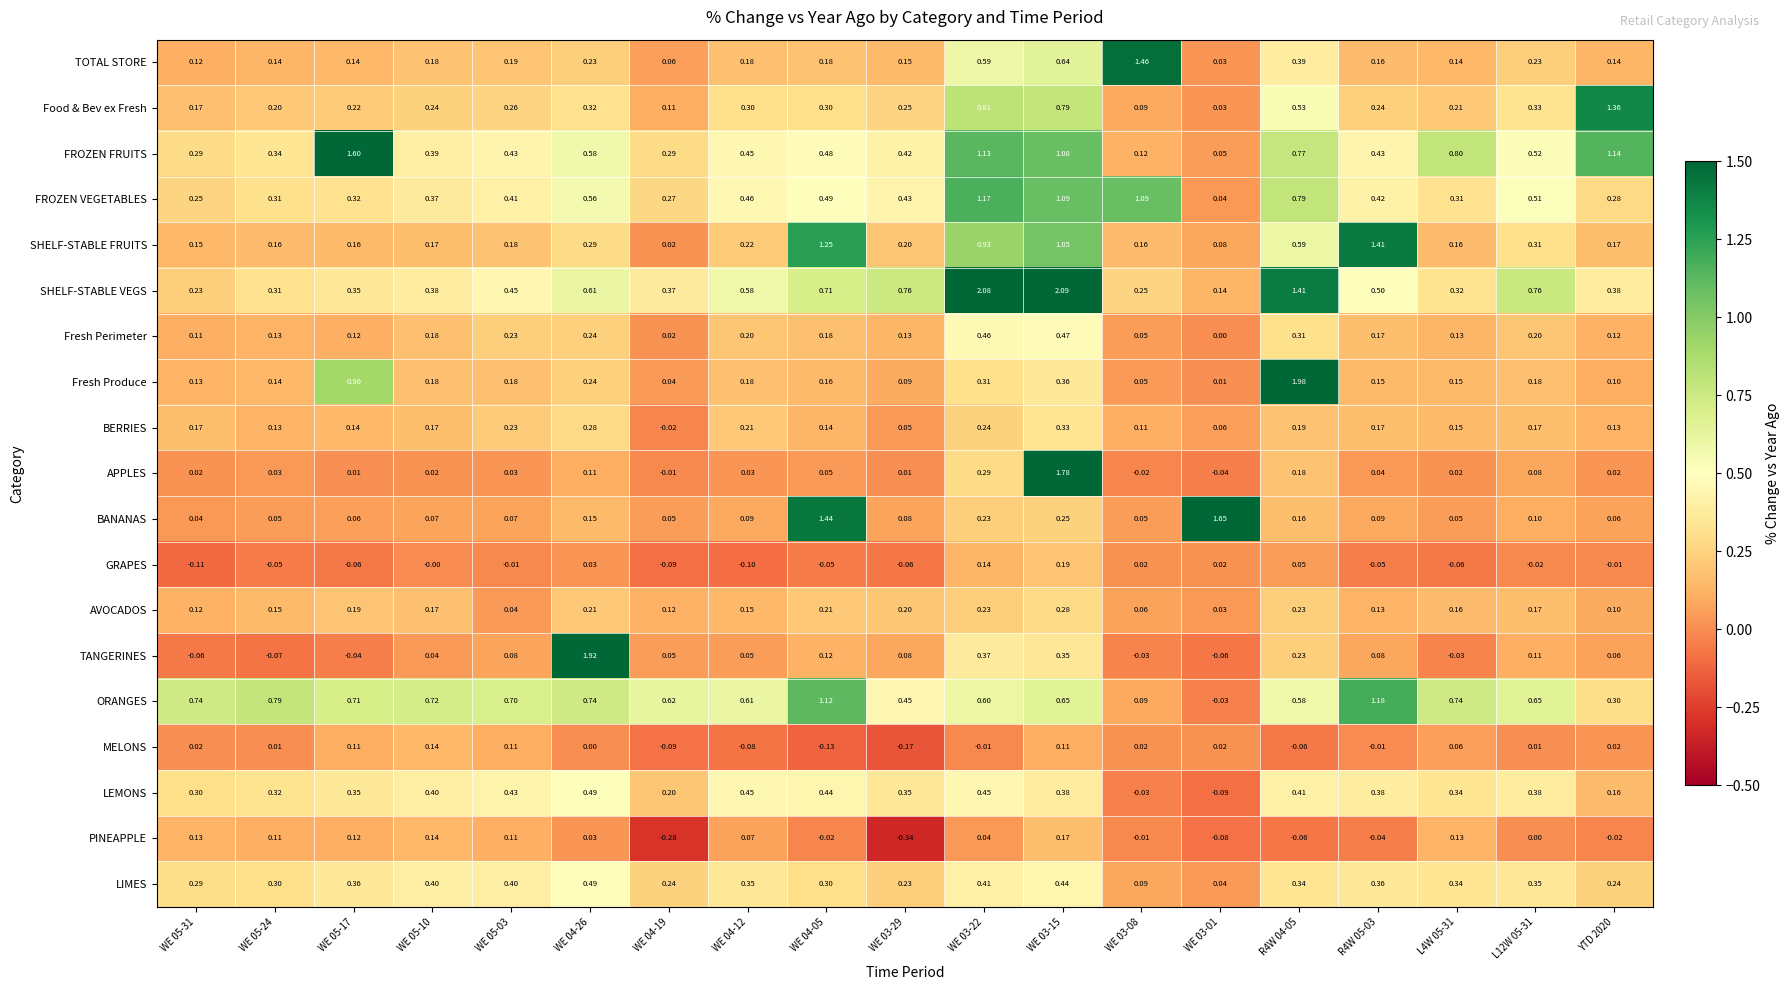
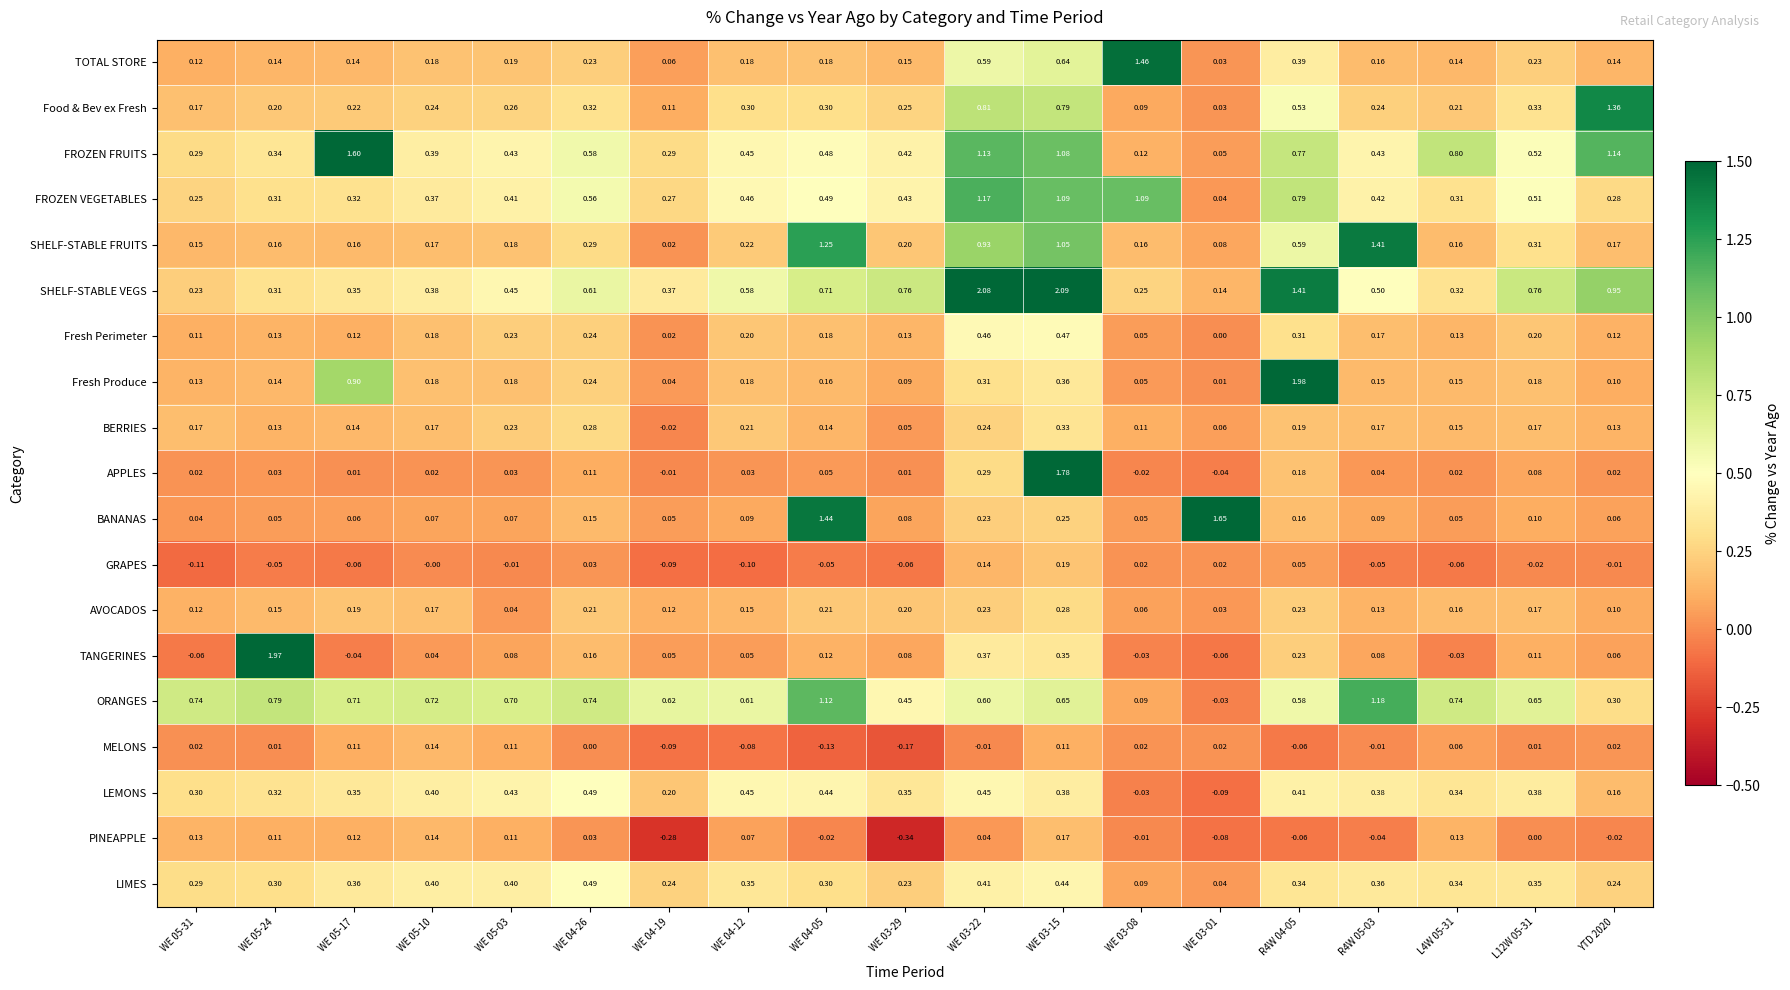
  {
    "SHELF-STABLE VEGS": {
      "WE 05-31": 0.23,
      "WE 05-24": 0.31,
      "WE 05-17": 0.35,
      "WE 05-10": 0.38,
      "WE 05-03": 0.45,
      "WE 04-26": 0.61,
      "WE 04-19": 0.37,
      "WE 04-12": 0.58,
      "WE 04-05": 0.71,
      "WE 03-29": 0.76,
      "WE 03-22": 2.08,
      "WE 03-15": 2.09,
      "WE 03-08": 0.25,
      "WE 03-01": 0.14,
      "R4W 04-05": 1.41,
      "R4W 05-03": 0.50,
      "L4W 05-31": 0.32,
      "L12W 05-31": 0.76,
-     "YTD 2020": 0.38
+     "YTD 2020": 0.95
    },
    "TANGERINES": {
      "WE 05-31": -0.06,
-     "WE 05-24": -0.07,
+     "WE 05-24": 1.97,
      "WE 05-17": -0.04,
      "WE 05-10": 0.04,
      "WE 05-03": 0.08,
-     "WE 04-26": 1.92,
+     "WE 04-26": 0.16,
      "WE 04-19": 0.05,
      "WE 04-12": 0.05,
      "WE 04-05": 0.12,
      "WE 03-29": 0.08,
      "WE 03-22": 0.37,
      "WE 03-15": 0.35,
      "WE 03-08": -0.03,
      "WE 03-01": -0.06,
      "R4W 04-05": 0.23,
      "R4W 05-03": 0.08,
      "L4W 05-31": -0.03,
      "L12W 05-31": 0.11,
      "YTD 2020": 0.06
    }
  }
